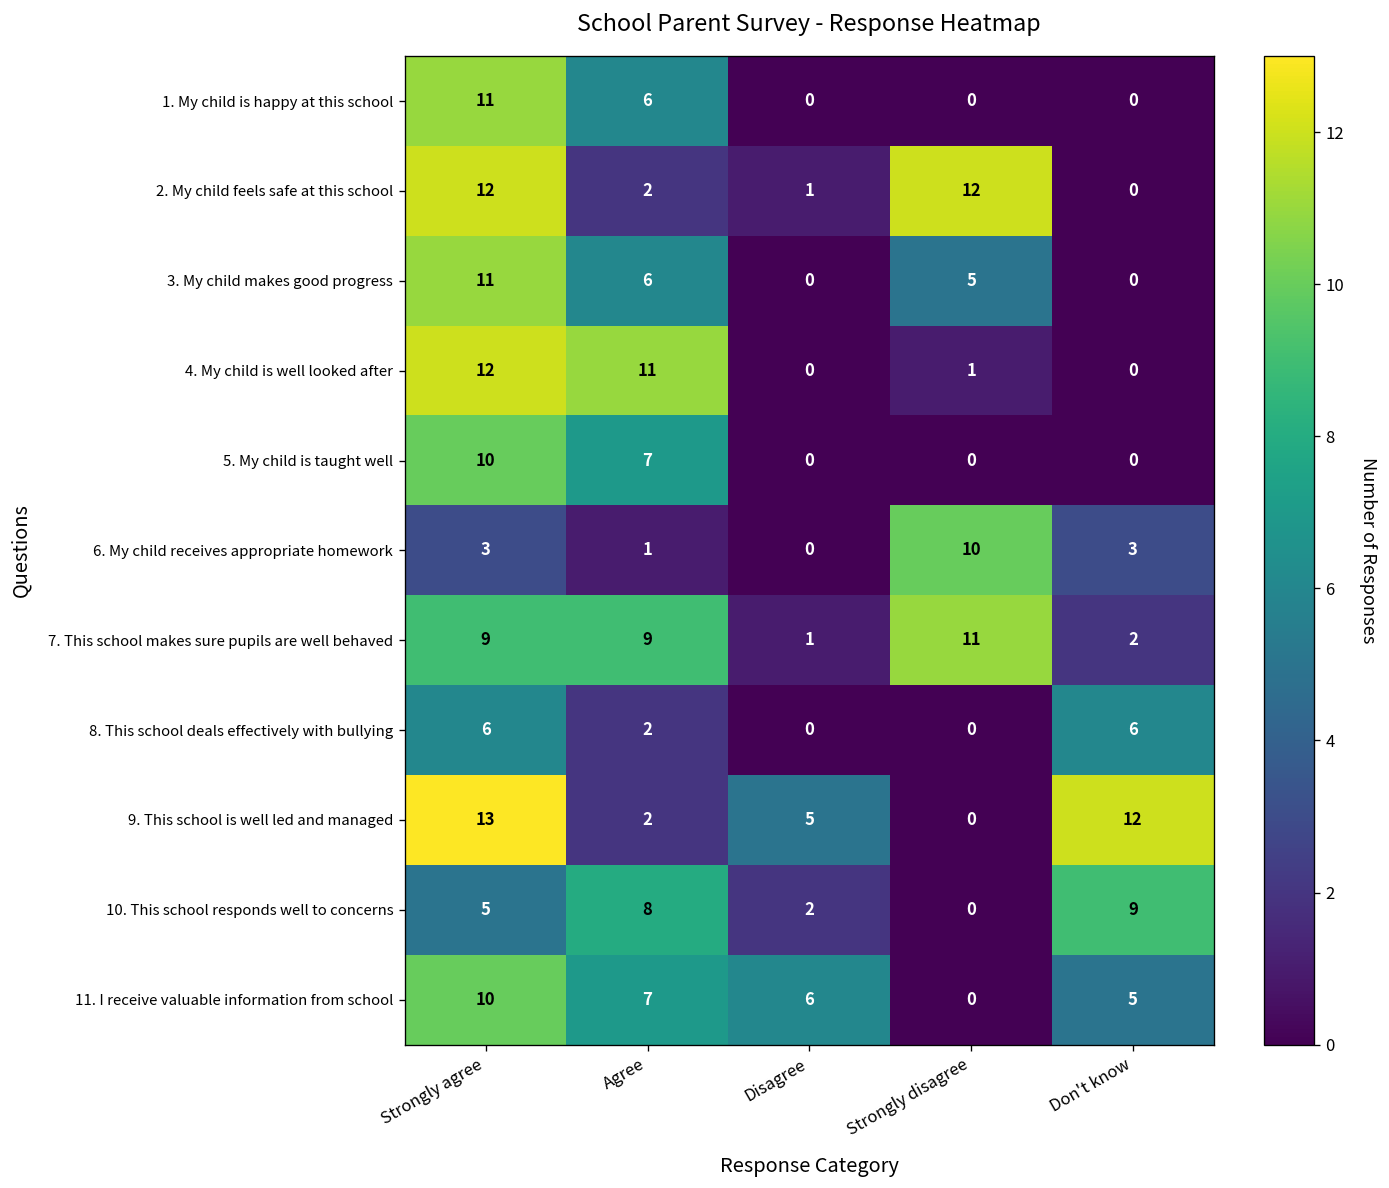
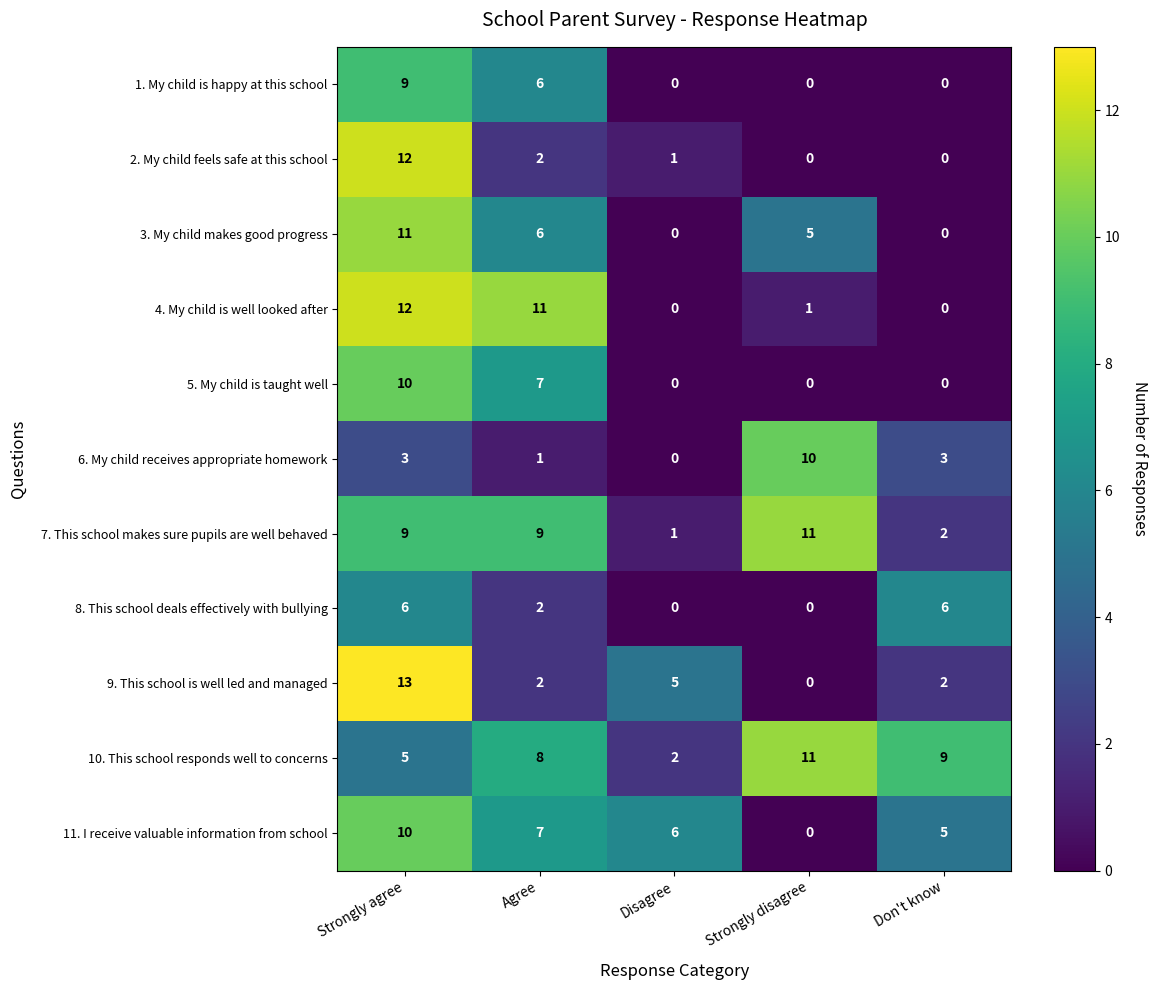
  {
    "1. My child is happy at this school": {
-     "Strongly agree": 11,
+     "Strongly agree": 9,
      "Agree": 6,
      "Disagree": 0,
      "Strongly disagree": 0,
      "Don't know": 0
    },
    "2. My child feels safe at this school": {
      "Strongly agree": 12,
      "Agree": 2,
      "Disagree": 1,
-     "Strongly disagree": 12,
+     "Strongly disagree": 0,
      "Don't know": 0
    },
    "3. My child makes good progress": {
      "Strongly agree": 11,
      "Agree": 6,
      "Disagree": 0,
      "Strongly disagree": 5,
      "Don't know": 0
    },
    "4. My child is well looked after": {
      "Strongly agree": 12,
      "Agree": 11,
      "Disagree": 0,
      "Strongly disagree": 1,
      "Don't know": 0
    },
    "5. My child is taught well": {
      "Strongly agree": 10,
      "Agree": 7,
      "Disagree": 0,
      "Strongly disagree": 0,
      "Don't know": 0
    },
    "6. My child receives appropriate homework": {
      "Strongly agree": 3,
      "Agree": 1,
      "Disagree": 0,
      "Strongly disagree": 10,
      "Don't know": 3
    },
    "7. This school makes sure pupils are well behaved": {
      "Strongly agree": 9,
      "Agree": 9,
      "Disagree": 1,
      "Strongly disagree": 11,
      "Don't know": 2
    },
    "8. This school deals effectively with bullying": {
      "Strongly agree": 6,
      "Agree": 2,
      "Disagree": 0,
      "Strongly disagree": 0,
      "Don't know": 6
    },
    "9. This school is well led and managed": {
      "Strongly agree": 13,
      "Agree": 2,
      "Disagree": 5,
      "Strongly disagree": 0,
-     "Don't know": 12
+     "Don't know": 2
    },
    "10. This school responds well to concerns": {
      "Strongly agree": 5,
      "Agree": 8,
      "Disagree": 2,
-     "Strongly disagree": 0,
+     "Strongly disagree": 11,
      "Don't know": 9
    },
    "11. I receive valuable information from school": {
      "Strongly agree": 10,
      "Agree": 7,
      "Disagree": 6,
      "Strongly disagree": 0,
      "Don't know": 5
    }
  }
